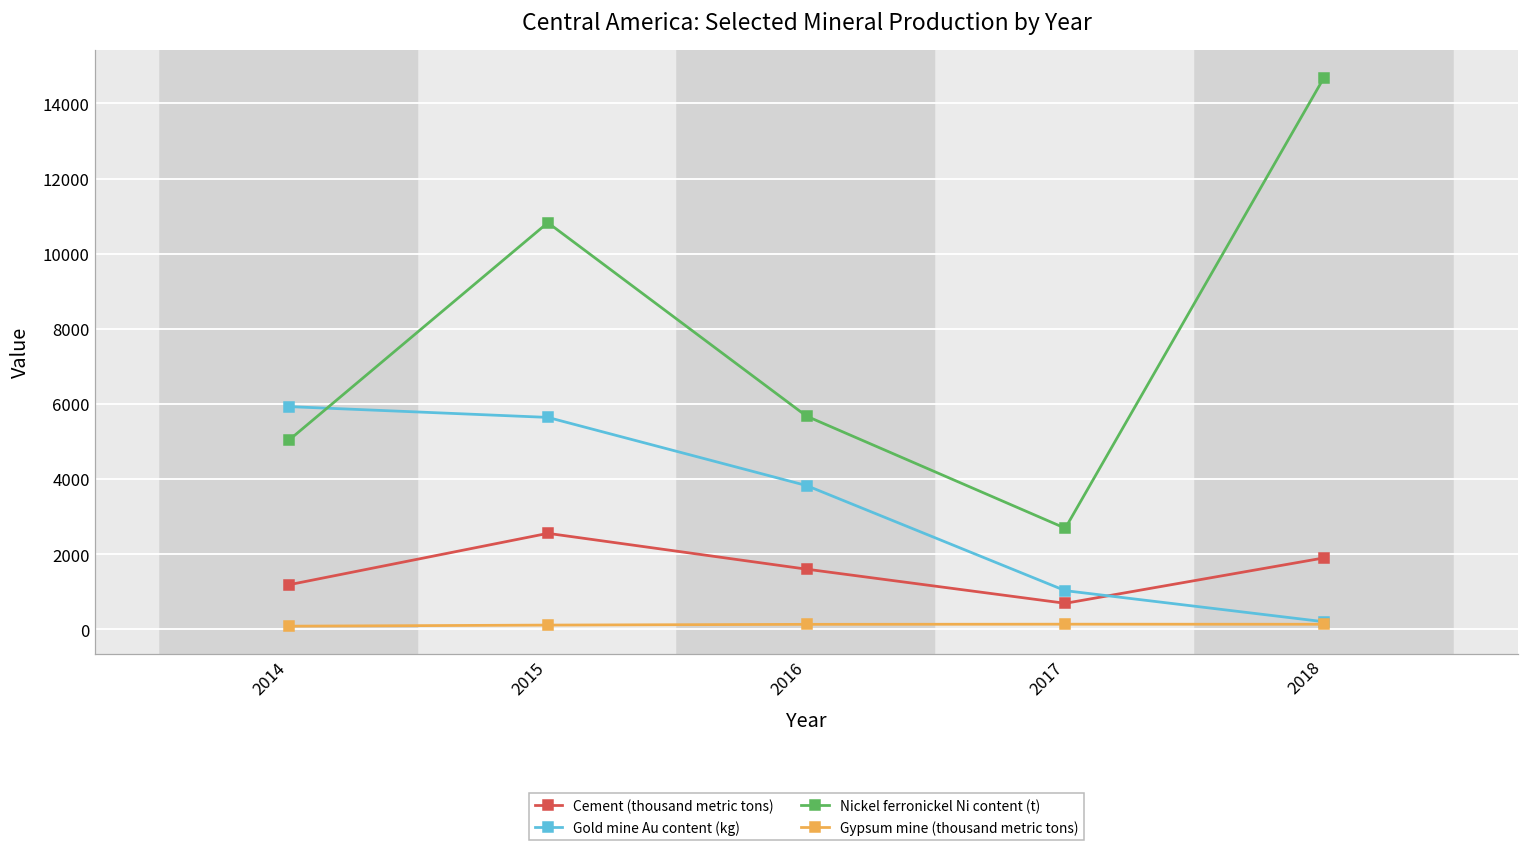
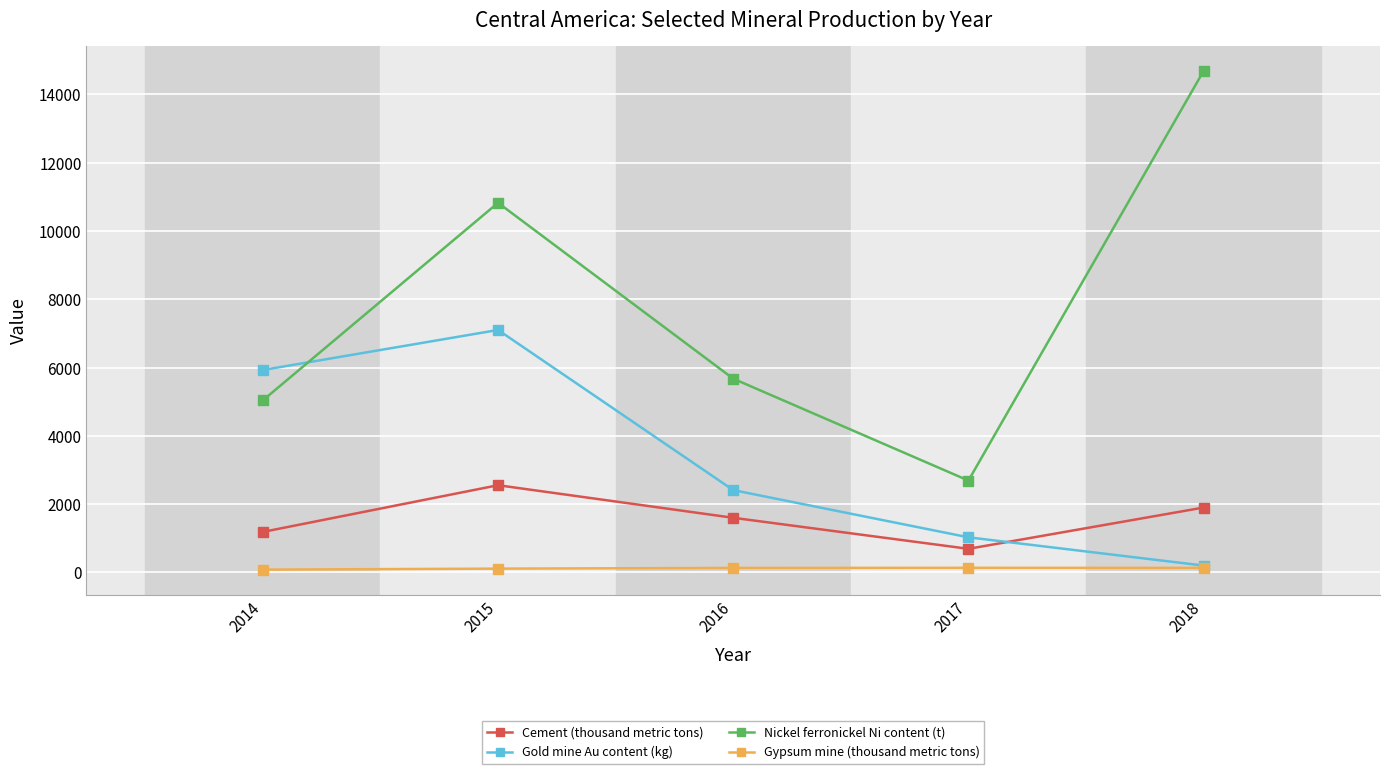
  {
    "Cement (thousand metric tons)": {
      "2014": 1200,
      "2015": 2600,
      "2016": 1600,
      "2017": 700,
      "2018": 1900
    },
    "Gold mine Au content (kg)": {
      "2014": 5900,
-     "2015": 5600,
-     "2016": 3800,
+     "2015": 7100,
+     "2016": 2400,
      "2017": 1000
    },
    "Nickel ferronickel Ni content (t)": {
      "2014": 5000,
      "2015": 10800,
      "2016": 5700,
      "2017": 2700,
      "2018": 14700
    },
    "Gypsum mine (thousand metric tons)": {
      "2014": 100,
      "2015": 100,
      "2016": 100,
      "2017": 100
    }
  }
